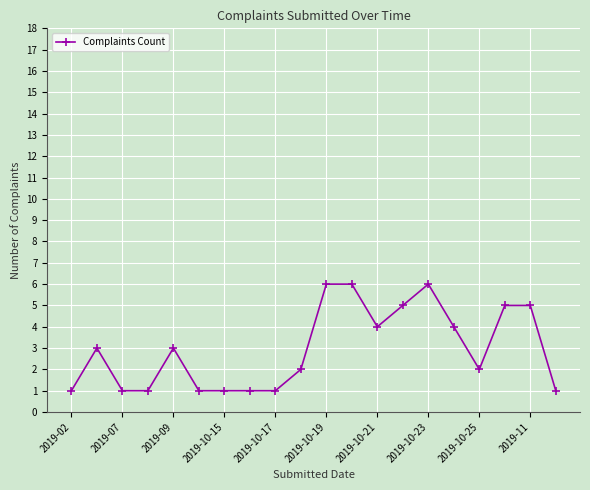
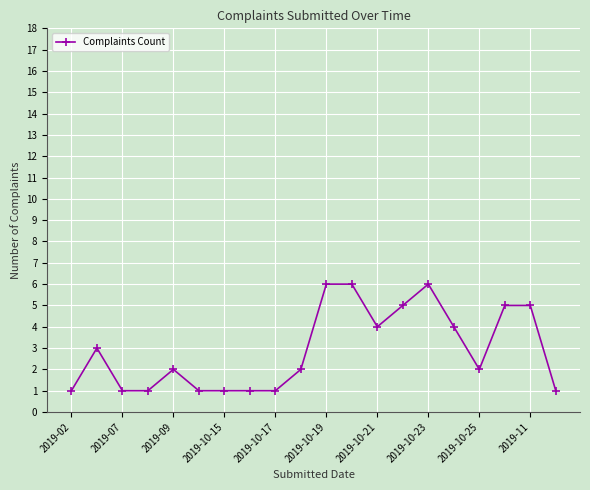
  {
    "2019-02": 1,
    "2019-07": 1,
-   "2019-09": 3,
+   "2019-09": 2,
    "2019-10-15": 1,
    "2019-10-17": 1,
    "2019-10-19": 6,
    "2019-10-21": 4,
    "2019-10-23": 6,
    "2019-10-25": 2,
    "2019-11": 5
  }
